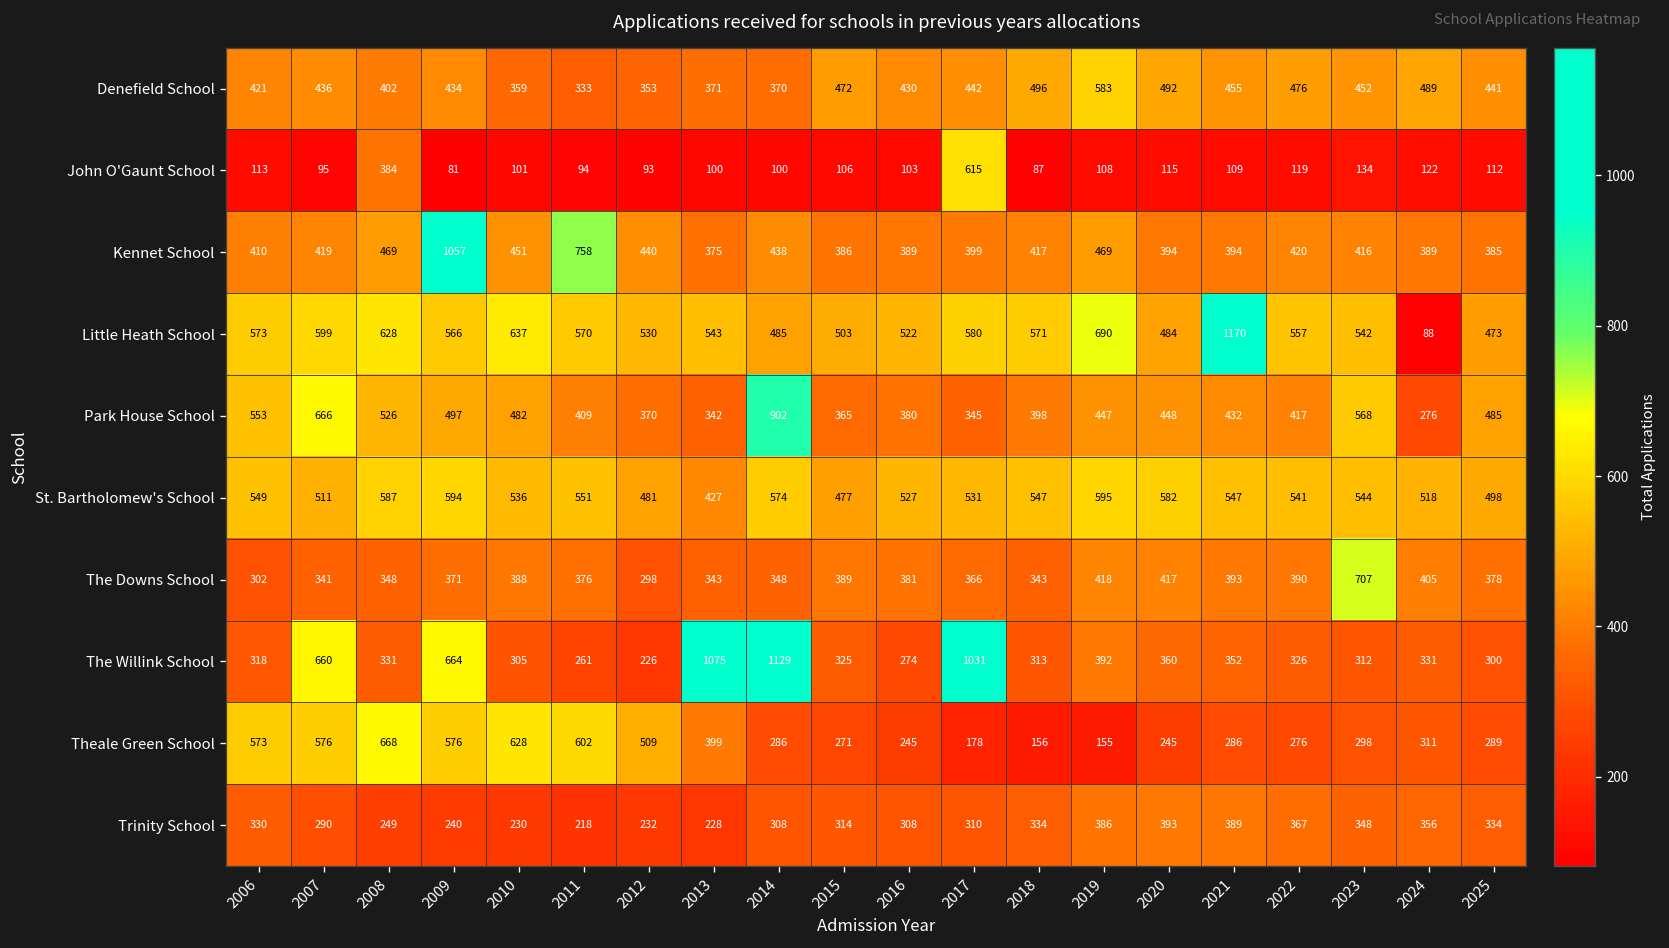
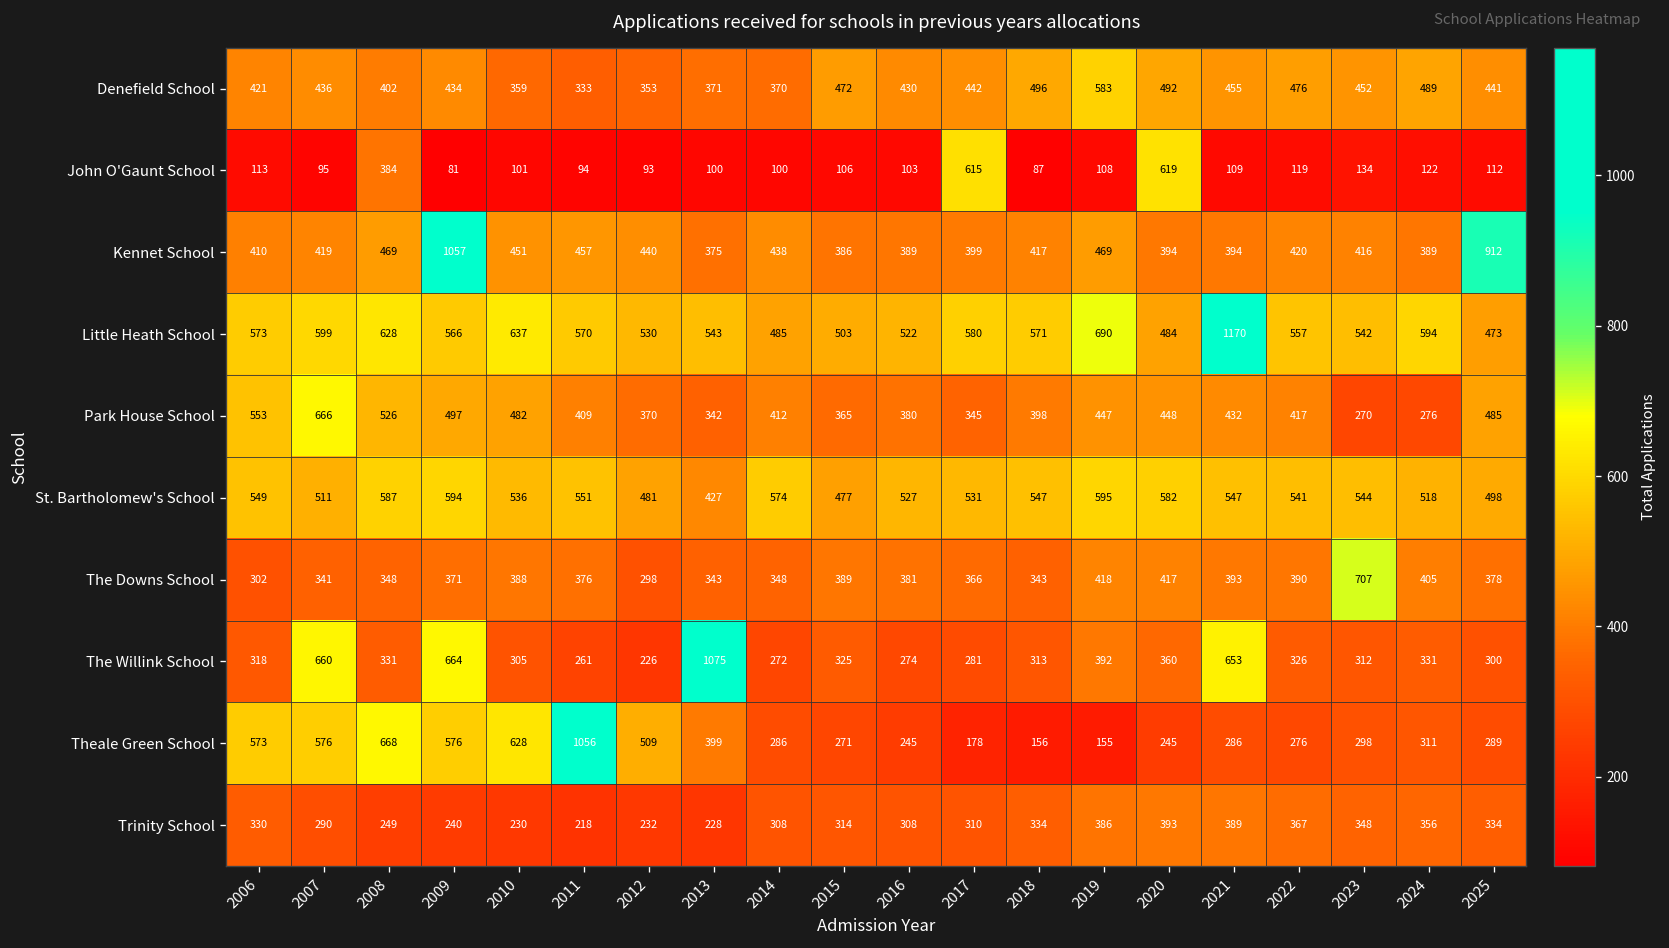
  {
    "Denefield School": {
      "2006": 421,
      "2007": 436,
      "2008": 402,
      "2009": 434,
      "2010": 359,
      "2011": 333,
      "2012": 353,
      "2013": 371,
      "2014": 370,
      "2015": 472,
      "2016": 430,
      "2017": 442,
      "2018": 496,
      "2019": 583,
      "2020": 492,
      "2021": 455,
      "2022": 476,
      "2023": 452,
      "2024": 489,
      "2025": 441
    },
    "John O'Gaunt School": {
      "2006": 113,
      "2007": 95,
      "2008": 384,
      "2009": 81,
      "2010": 101,
      "2011": 94,
      "2012": 93,
      "2013": 100,
      "2014": 100,
      "2015": 106,
      "2016": 103,
      "2017": 615,
      "2018": 87,
      "2019": 108,
-     "2020": 115,
+     "2020": 619,
      "2021": 109,
      "2022": 119,
      "2023": 134,
      "2024": 122,
      "2025": 112
    },
    "Kennet School": {
      "2006": 410,
      "2007": 419,
      "2008": 469,
      "2009": 1057,
      "2010": 451,
-     "2011": 758,
+     "2011": 457,
      "2012": 440,
      "2013": 375,
      "2014": 438,
      "2015": 386,
      "2016": 389,
      "2017": 399,
      "2018": 417,
      "2019": 469,
      "2020": 394,
      "2021": 394,
      "2022": 420,
      "2023": 416,
      "2024": 389,
-     "2025": 385
+     "2025": 912
    },
    "Little Heath School": {
      "2006": 573,
      "2007": 599,
      "2008": 628,
      "2009": 566,
      "2010": 637,
      "2011": 570,
      "2012": 530,
      "2013": 543,
      "2014": 485,
      "2015": 503,
      "2016": 522,
      "2017": 580,
      "2018": 571,
      "2019": 690,
      "2020": 484,
      "2021": 1170,
      "2022": 557,
      "2023": 542,
-     "2024": 88,
+     "2024": 594,
      "2025": 473
    },
    "Park House School": {
      "2006": 553,
      "2007": 666,
      "2008": 526,
      "2009": 497,
      "2010": 482,
      "2011": 409,
      "2012": 370,
      "2013": 342,
-     "2014": 902,
+     "2014": 412,
      "2015": 365,
      "2016": 380,
      "2017": 345,
      "2018": 398,
      "2019": 447,
      "2020": 448,
      "2021": 432,
      "2022": 417,
-     "2023": 568,
+     "2023": 270,
      "2024": 276,
      "2025": 485
    },
    "St. Bartholomew's School": {
      "2006": 549,
      "2007": 511,
      "2008": 587,
      "2009": 594,
      "2010": 536,
      "2011": 551,
      "2012": 481,
      "2013": 427,
      "2014": 574,
      "2015": 477,
      "2016": 527,
      "2017": 531,
      "2018": 547,
      "2019": 595,
      "2020": 582,
      "2021": 547,
      "2022": 541,
      "2023": 544,
      "2024": 518,
      "2025": 498
    },
    "The Downs School": {
      "2006": 302,
      "2007": 341,
      "2008": 348,
      "2009": 371,
      "2010": 388,
      "2011": 376,
      "2012": 298,
      "2013": 343,
      "2014": 348,
      "2015": 389,
      "2016": 381,
      "2017": 366,
      "2018": 343,
      "2019": 418,
      "2020": 417,
      "2021": 393,
      "2022": 390,
      "2023": 707,
      "2024": 405,
      "2025": 378
    },
    "The Willink School": {
      "2006": 318,
      "2007": 660,
      "2008": 331,
      "2009": 664,
      "2010": 305,
      "2011": 261,
      "2012": 226,
      "2013": 1075,
-     "2014": 1129,
+     "2014": 272,
      "2015": 325,
      "2016": 274,
-     "2017": 1031,
+     "2017": 281,
      "2018": 313,
      "2019": 392,
      "2020": 360,
-     "2021": 352,
+     "2021": 653,
      "2022": 326,
      "2023": 312,
      "2024": 331,
      "2025": 300
    },
    "Theale Green School": {
      "2006": 573,
      "2007": 576,
      "2008": 668,
      "2009": 576,
      "2010": 628,
-     "2011": 602,
+     "2011": 1056,
      "2012": 509,
      "2013": 399,
      "2014": 286,
      "2015": 271,
      "2016": 245,
      "2017": 178,
      "2018": 156,
      "2019": 155,
      "2020": 245,
      "2021": 286,
      "2022": 276,
      "2023": 298,
      "2024": 311,
      "2025": 289
    },
    "Trinity School": {
      "2006": 330,
      "2007": 290,
      "2008": 249,
      "2009": 240,
      "2010": 230,
      "2011": 218,
      "2012": 232,
      "2013": 228,
      "2014": 308,
      "2015": 314,
      "2016": 308,
      "2017": 310,
      "2018": 334,
      "2019": 386,
      "2020": 393,
      "2021": 389,
      "2022": 367,
      "2023": 348,
      "2024": 356,
      "2025": 334
    }
  }
